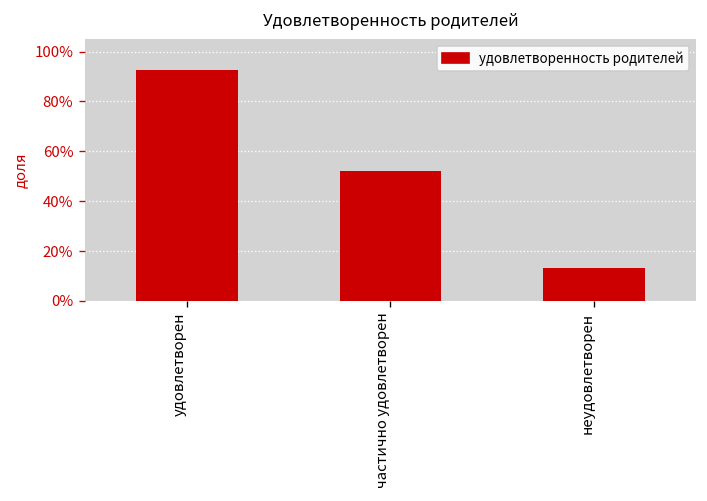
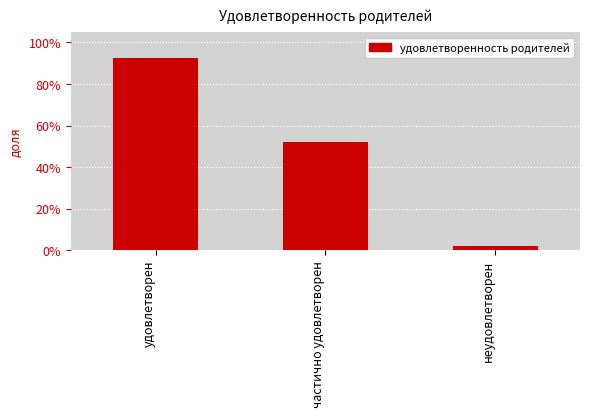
  {
    "удовлетворен": "93%",
    "частично удовлетворен": "52%",
-   "неудовлетворен": "13%"
+   "неудовлетворен": "2%"
  }
